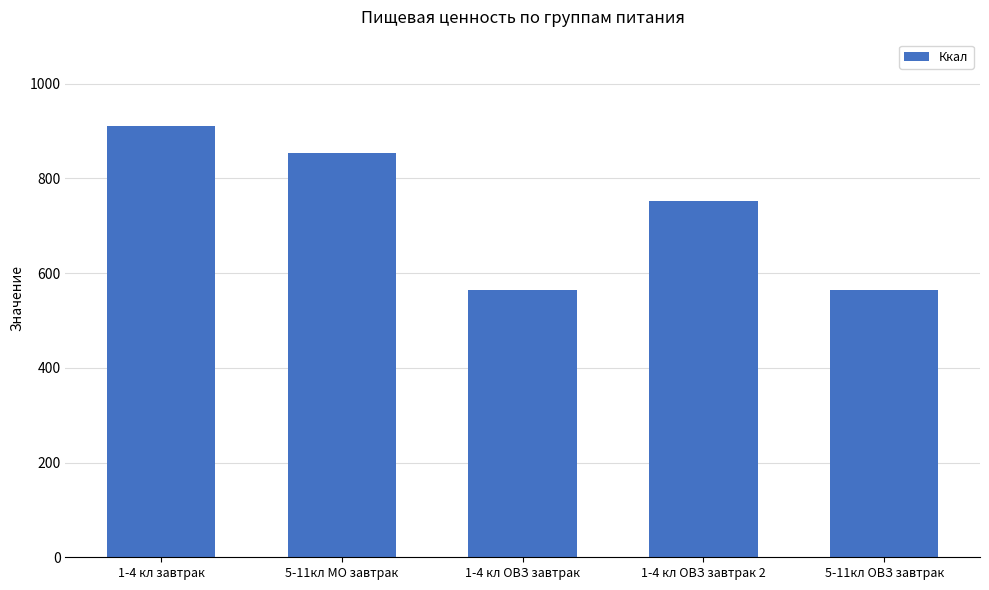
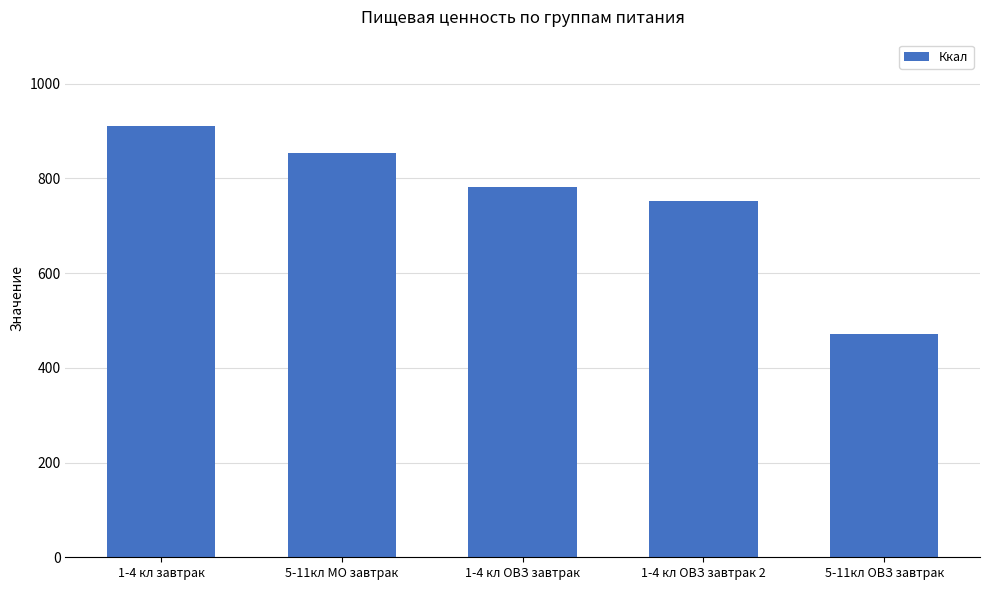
  {
    "1-4 кл завтрак": 910,
    "5-11кл МО завтрак": 850,
-   "1-4 кл ОВЗ завтрак": 560,
+   "1-4 кл ОВЗ завтрак": 780,
    "1-4 кл ОВЗ завтрак 2": 750,
-   "5-11кл ОВЗ завтрак": 560
+   "5-11кл ОВЗ завтрак": 470
  }
